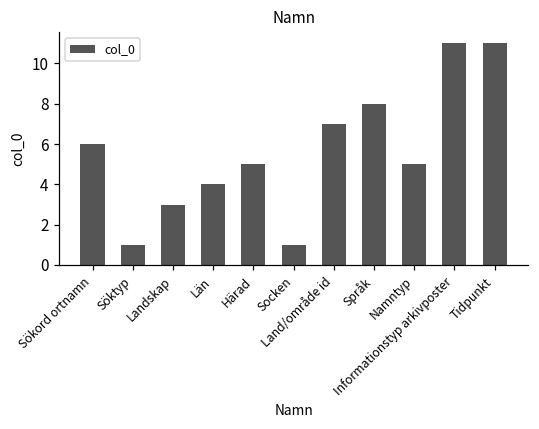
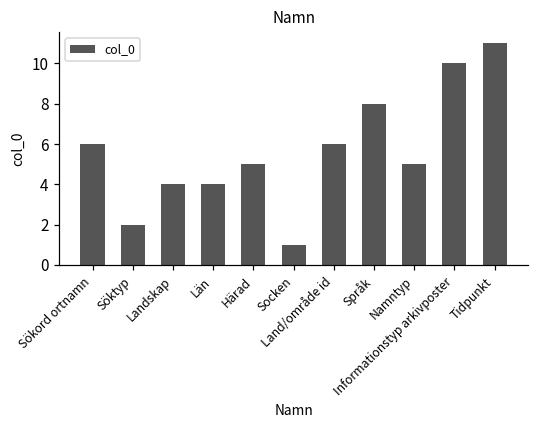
  {
    "Sökord ortnamn": 6,
-   "Söktyp": 1,
-   "Landskap": 3,
+   "Söktyp": 2,
+   "Landskap": 4,
    "Län": 4,
    "Härad": 5,
    "Socken": 1,
-   "Land/område id": 7,
+   "Land/område id": 6,
    "Språk": 8,
    "Namntyp": 5,
-   "Informationstyp arkivposter": 11,
+   "Informationstyp arkivposter": 10,
    "Tidpunkt": 11
  }
